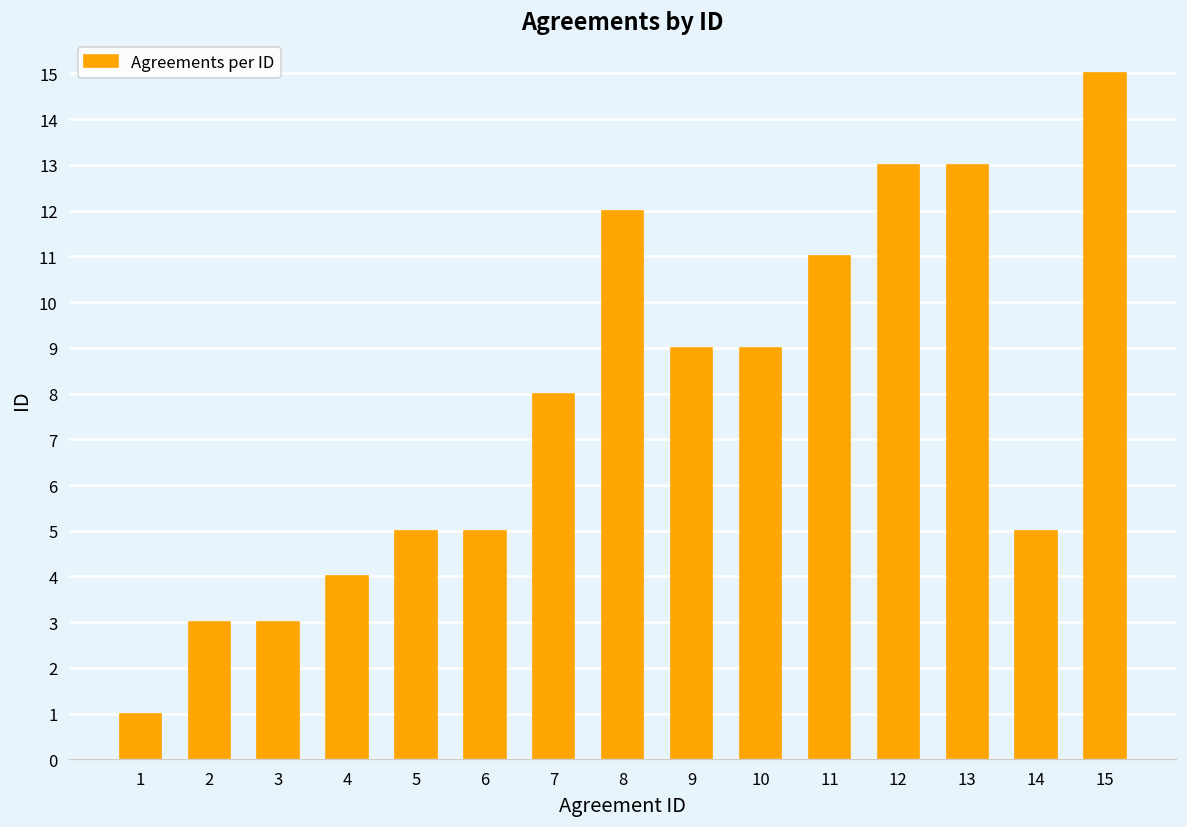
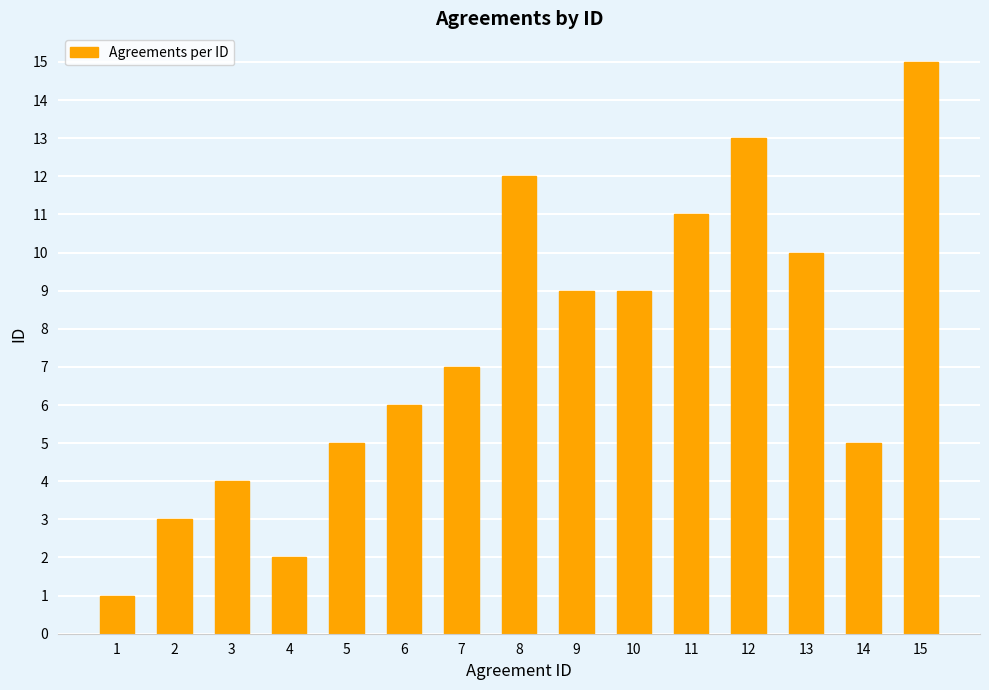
  {
    "1": 1,
    "2": 3,
-   "3": 3,
-   "4": 4,
+   "3": 4,
+   "4": 2,
    "5": 5,
-   "6": 5,
-   "7": 8,
+   "6": 6,
+   "7": 7,
    "8": 12,
    "9": 9,
    "10": 9,
    "11": 11,
    "12": 13,
-   "13": 13,
+   "13": 10,
    "14": 5,
    "15": 15
  }
